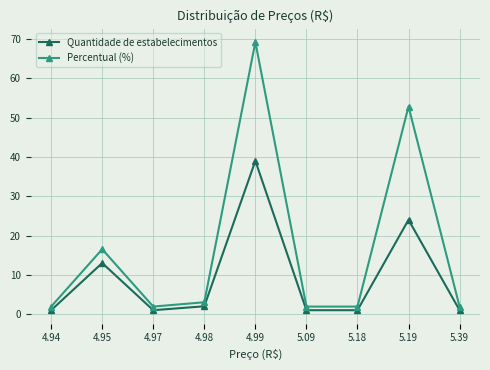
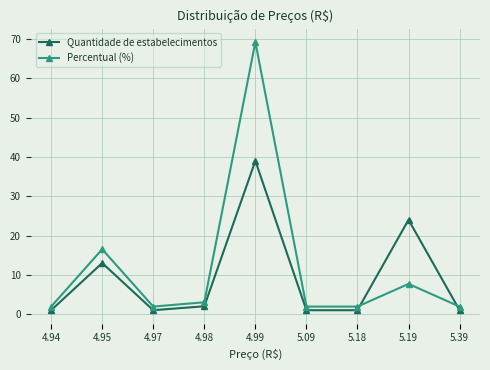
  {
    "Quantidade de estabelecimentos": {
      "4.94": 1,
      "4.95": 13,
      "4.97": 1,
      "4.98": 2,
      "4.99": 39,
      "5.09": 1,
      "5.18": 1,
      "5.19": 24,
      "5.39": 1
    },
    "Percentual (%)": {
      "4.94": 2,
      "4.95": 17,
      "4.97": 2,
      "4.98": 3,
      "4.99": 69,
      "5.09": 2,
      "5.18": 2,
-     "5.19": 53,
+     "5.19": 8,
      "5.39": 2
    }
  }
